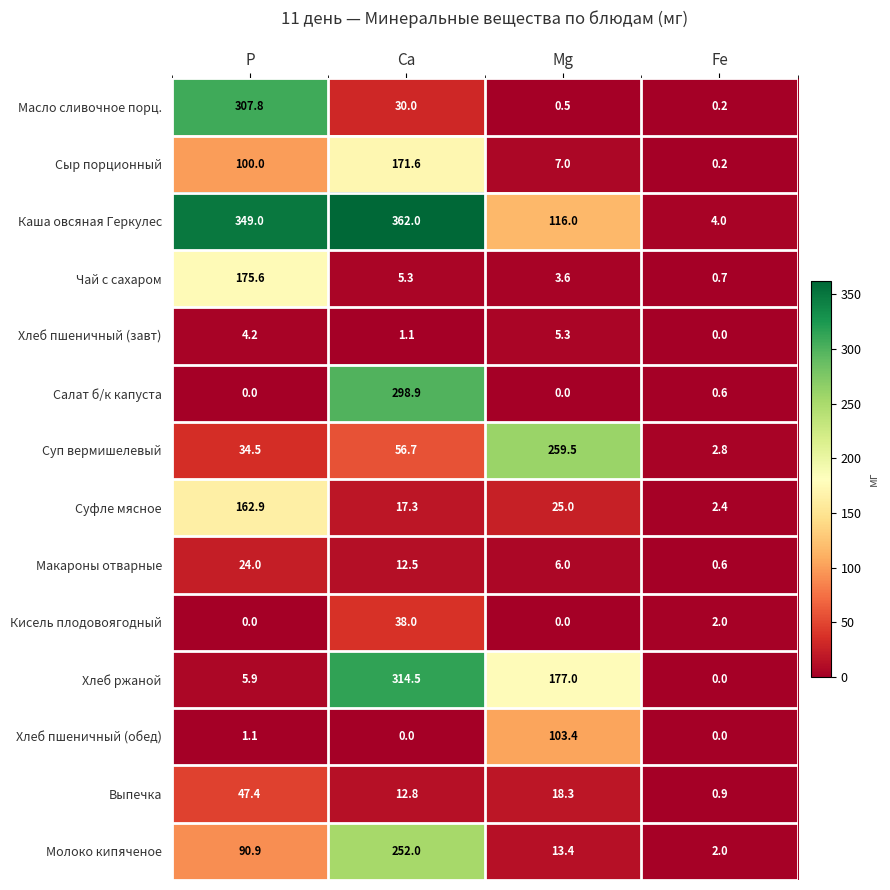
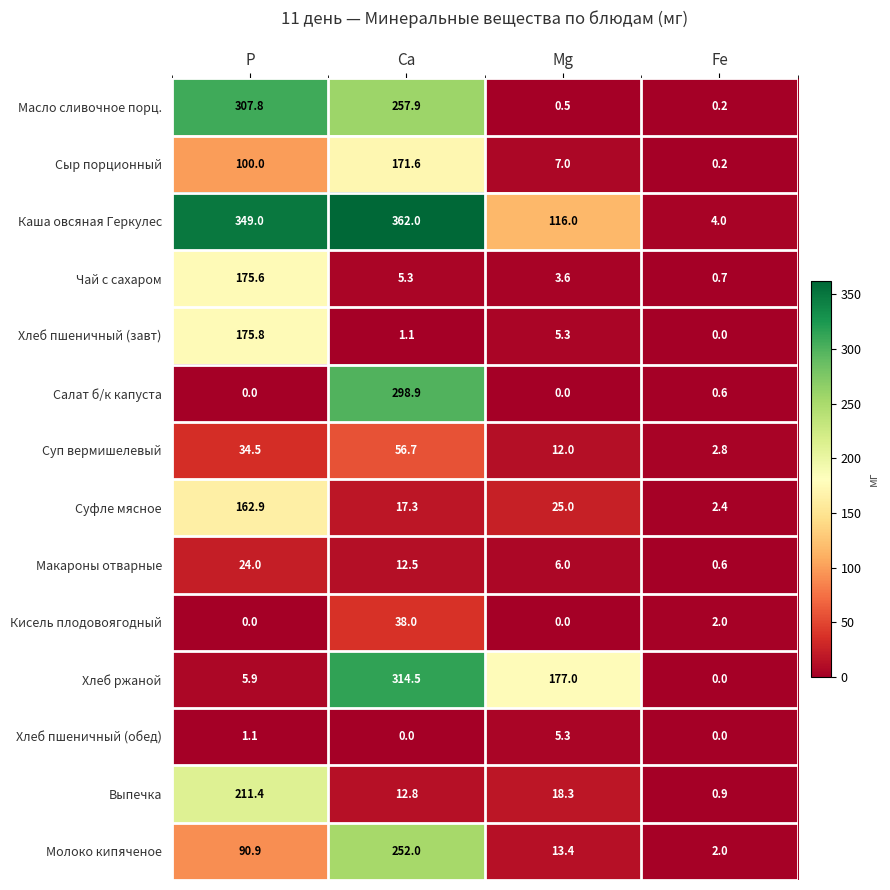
  {
    "Масло сливочное порц.": {
      "P": 307.8,
-     "Ca": 30.0,
+     "Ca": 257.9,
      "Mg": 0.5,
      "Fe": 0.2
    },
    "Сыр порционный": {
      "P": 100.0,
      "Ca": 171.6,
      "Mg": 7.0,
      "Fe": 0.2
    },
    "Каша овсяная Геркулес": {
      "P": 349.0,
      "Ca": 362.0,
      "Mg": 116.0,
      "Fe": 4.0
    },
    "Чай с сахаром": {
      "P": 175.6,
      "Ca": 5.3,
      "Mg": 3.6,
      "Fe": 0.7
    },
    "Хлеб пшеничный (завт)": {
-     "P": 4.2,
+     "P": 175.8,
      "Ca": 1.1,
      "Mg": 5.3,
      "Fe": 0.0
    },
    "Салат б/к капуста": {
      "P": 0.0,
      "Ca": 298.9,
      "Mg": 0.0,
      "Fe": 0.6
    },
    "Суп вермишелевый": {
      "P": 34.5,
      "Ca": 56.7,
-     "Mg": 259.5,
+     "Mg": 12.0,
      "Fe": 2.8
    },
    "Суфле мясное": {
      "P": 162.9,
      "Ca": 17.3,
      "Mg": 25.0,
      "Fe": 2.4
    },
    "Макароны отварные": {
      "P": 24.0,
      "Ca": 12.5,
      "Mg": 6.0,
      "Fe": 0.6
    },
    "Кисель плодовоягодный": {
      "P": 0.0,
      "Ca": 38.0,
      "Mg": 0.0,
      "Fe": 2.0
    },
    "Хлеб ржаной": {
      "P": 5.9,
      "Ca": 314.5,
      "Mg": 177.0,
      "Fe": 0.0
    },
    "Хлеб пшеничный (обед)": {
      "P": 1.1,
      "Ca": 0.0,
-     "Mg": 103.4,
+     "Mg": 5.3,
      "Fe": 0.0
    },
    "Выпечка": {
-     "P": 47.4,
+     "P": 211.4,
      "Ca": 12.8,
      "Mg": 18.3,
      "Fe": 0.9
    },
    "Молоко кипяченое": {
      "P": 90.9,
      "Ca": 252.0,
      "Mg": 13.4,
      "Fe": 2.0
    }
  }
